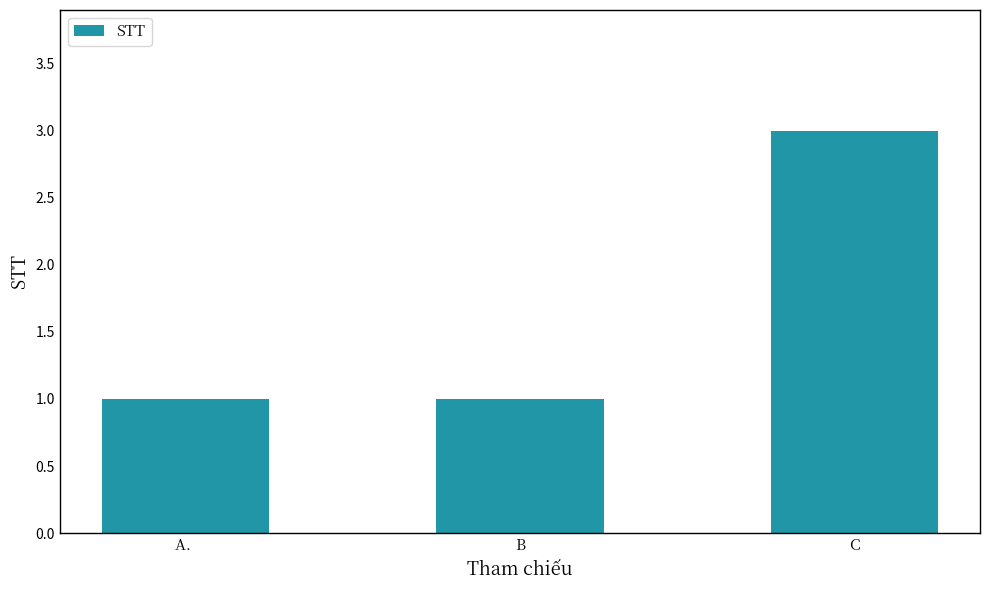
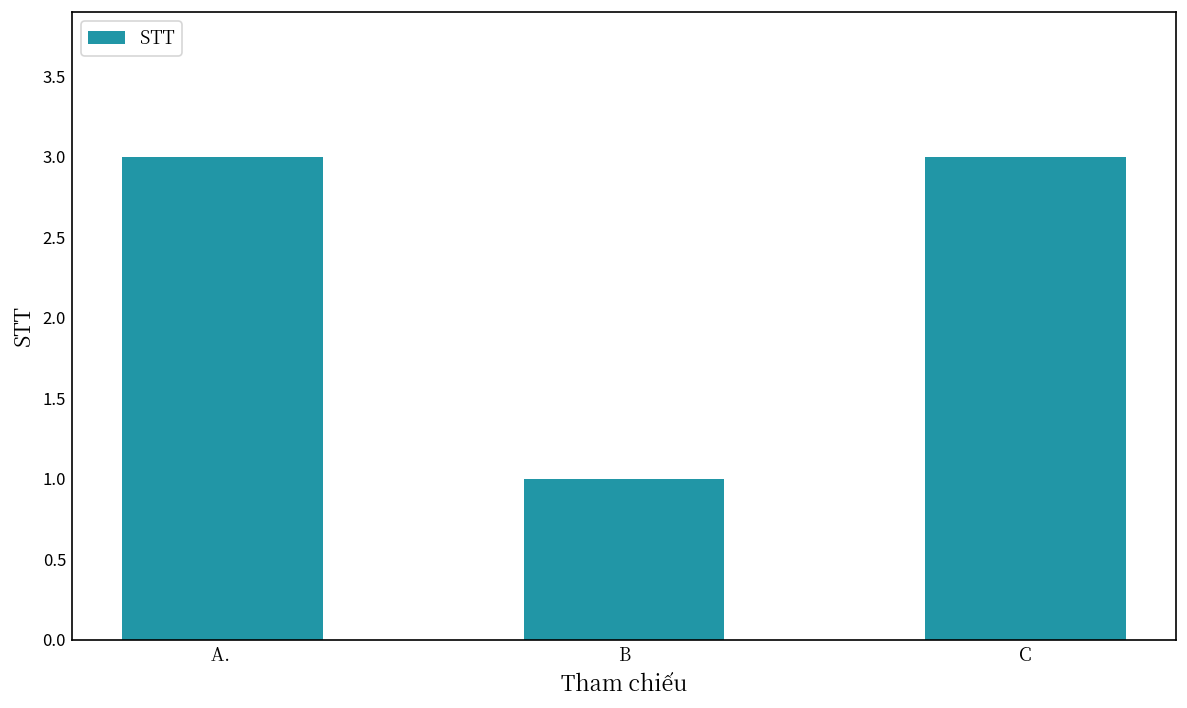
  {
-   "A.": 1,
+   "A.": 3,
    "B": 1,
    "C": 3
  }
